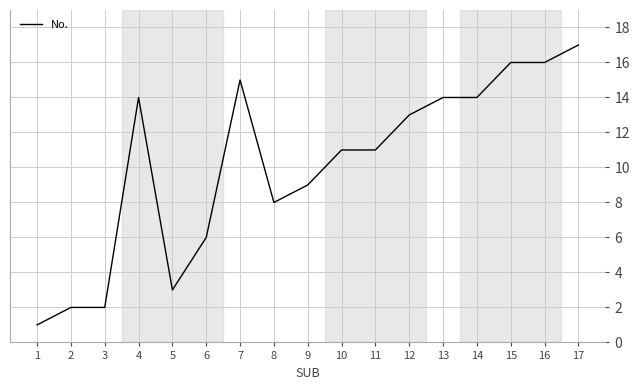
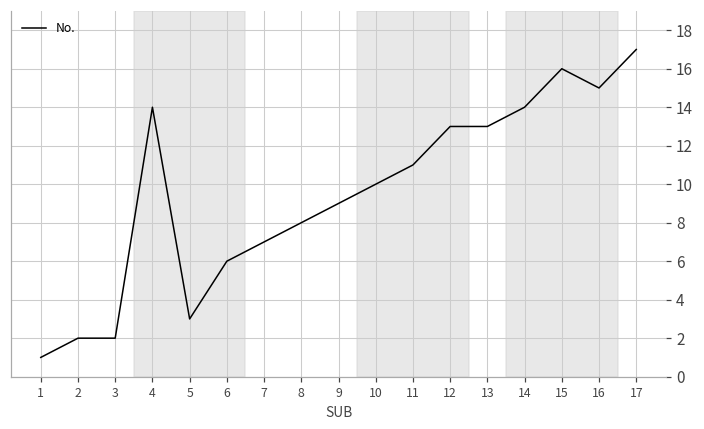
  {
    "1": 1,
    "2": 2,
    "3": 2,
    "4": 14,
    "5": 3,
    "6": 6,
-   "7": 15,
+   "7": 7,
    "8": 8,
    "9": 9,
-   "10": 11,
+   "10": 10,
    "11": 11,
    "12": 13,
-   "13": 14,
+   "13": 13,
    "14": 14,
    "15": 16,
-   "16": 16,
+   "16": 15,
    "17": 17
  }
